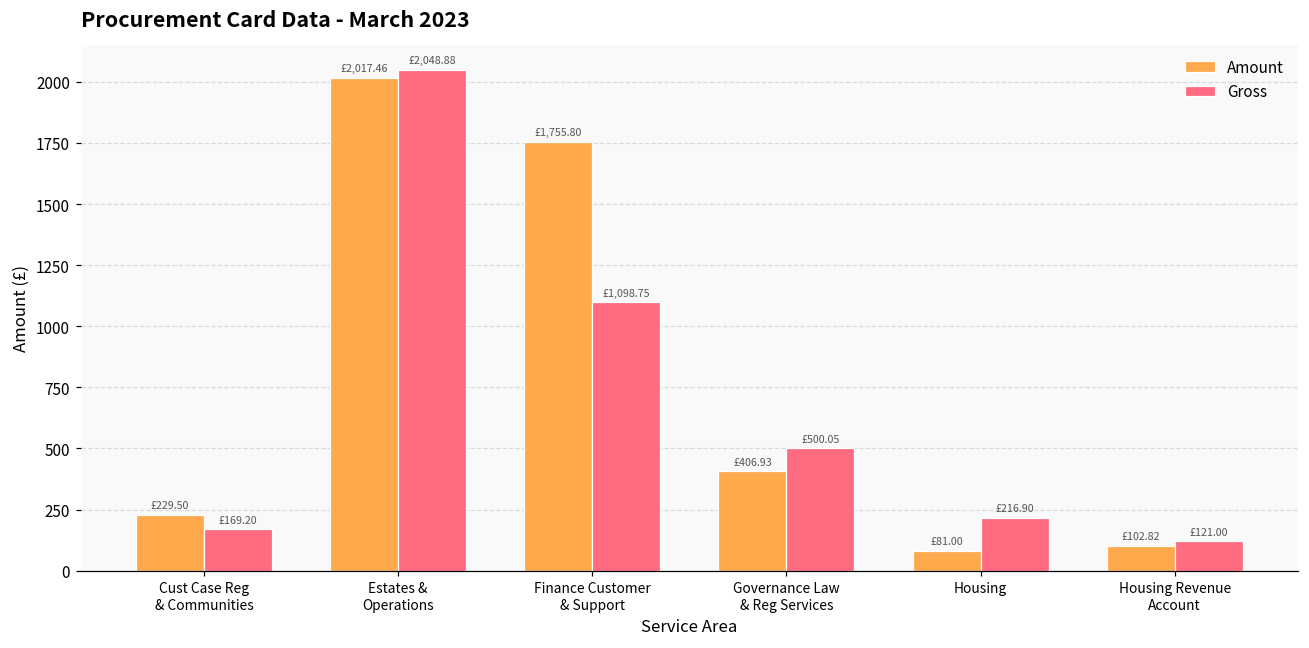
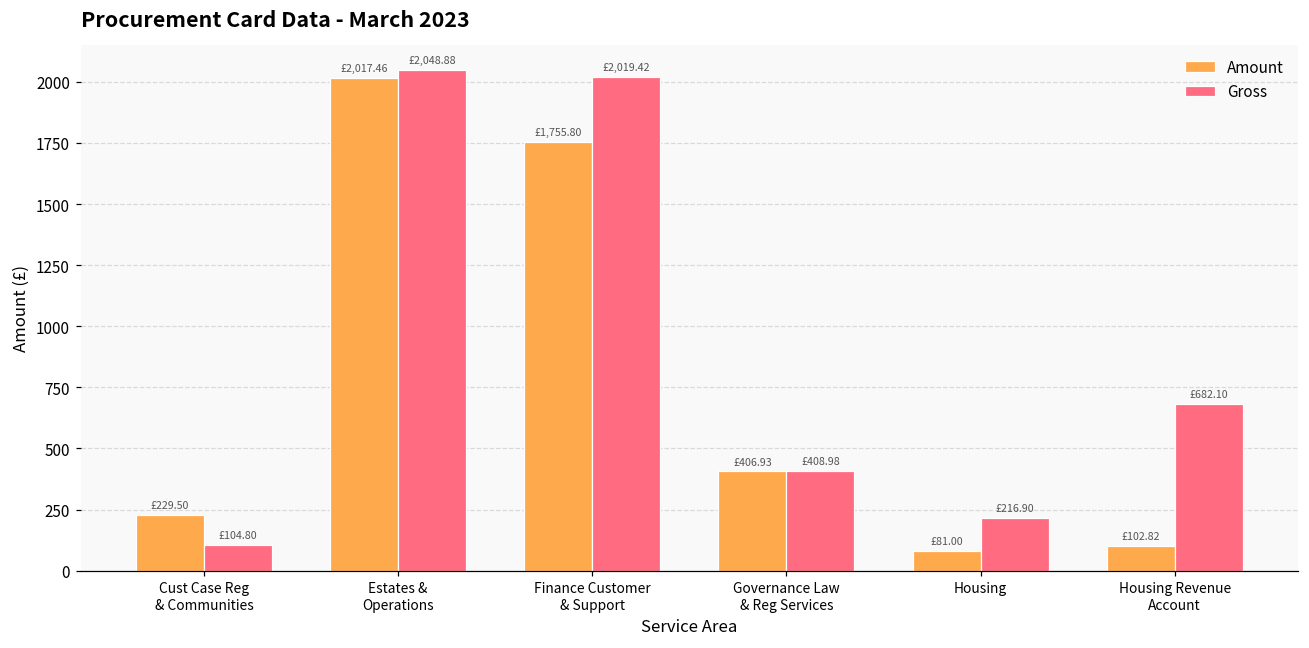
  {
    "Amount": {
      "Cust Case Reg & Communities": "£229.50",
      "Estates & Operations": "£2,017.46",
      "Finance Customer & Support": "£1,755.80",
      "Governance Law & Reg Services": "£406.93",
      "Housing": "£81.00",
      "Housing Revenue Account": "£102.82"
    },
    "Gross": {
-     "Cust Case Reg & Communities": "£169.20",
+     "Cust Case Reg & Communities": "£104.80",
      "Estates & Operations": "£2,048.88",
-     "Finance Customer & Support": "£1,098.75",
-     "Governance Law & Reg Services": "£500.05",
+     "Finance Customer & Support": "£2,019.42",
+     "Governance Law & Reg Services": "£408.98",
      "Housing": "£216.90",
-     "Housing Revenue Account": "£121.00"
+     "Housing Revenue Account": "£682.10"
    }
  }
